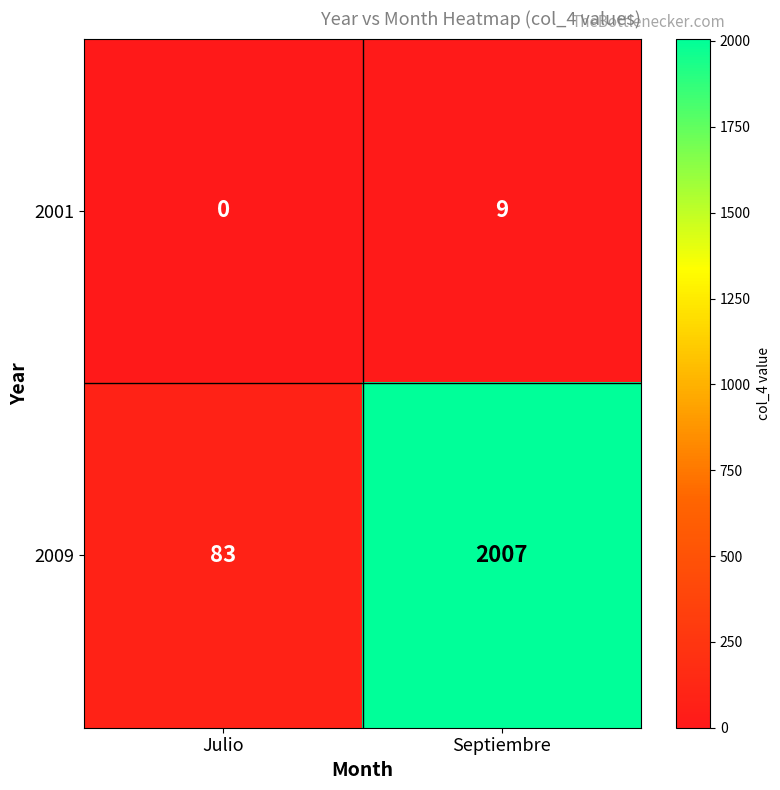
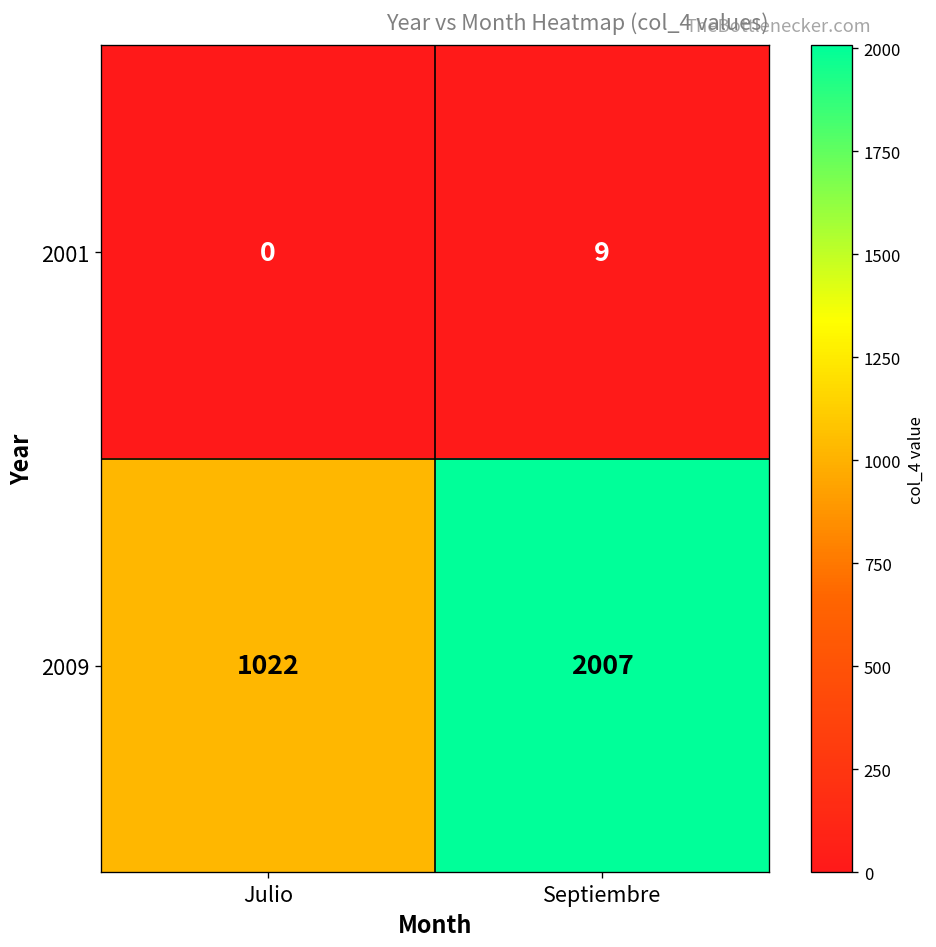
  {
    "2001": {
      "Julio": 0,
      "Septiembre": 9
    },
    "2009": {
-     "Julio": 83,
+     "Julio": 1022,
      "Septiembre": 2007
    }
  }
